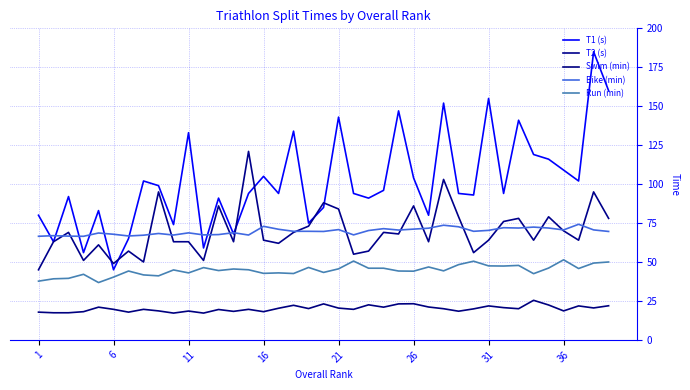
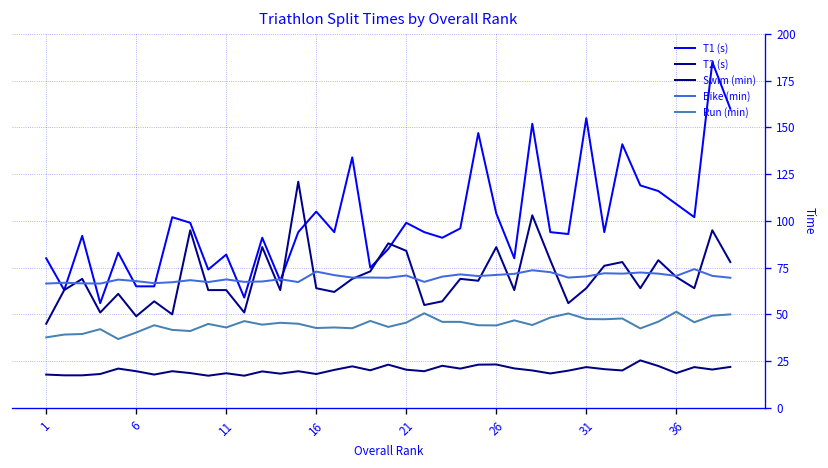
  {
    "T1 (s)": {
      "1": 80,
-     "6": 45,
-     "11": 133,
+     "6": 65,
+     "11": 82,
      "16": 105,
-     "21": 143,
+     "21": 99,
      "26": 104,
      "31": 155,
      "36": 109
    }
  }
